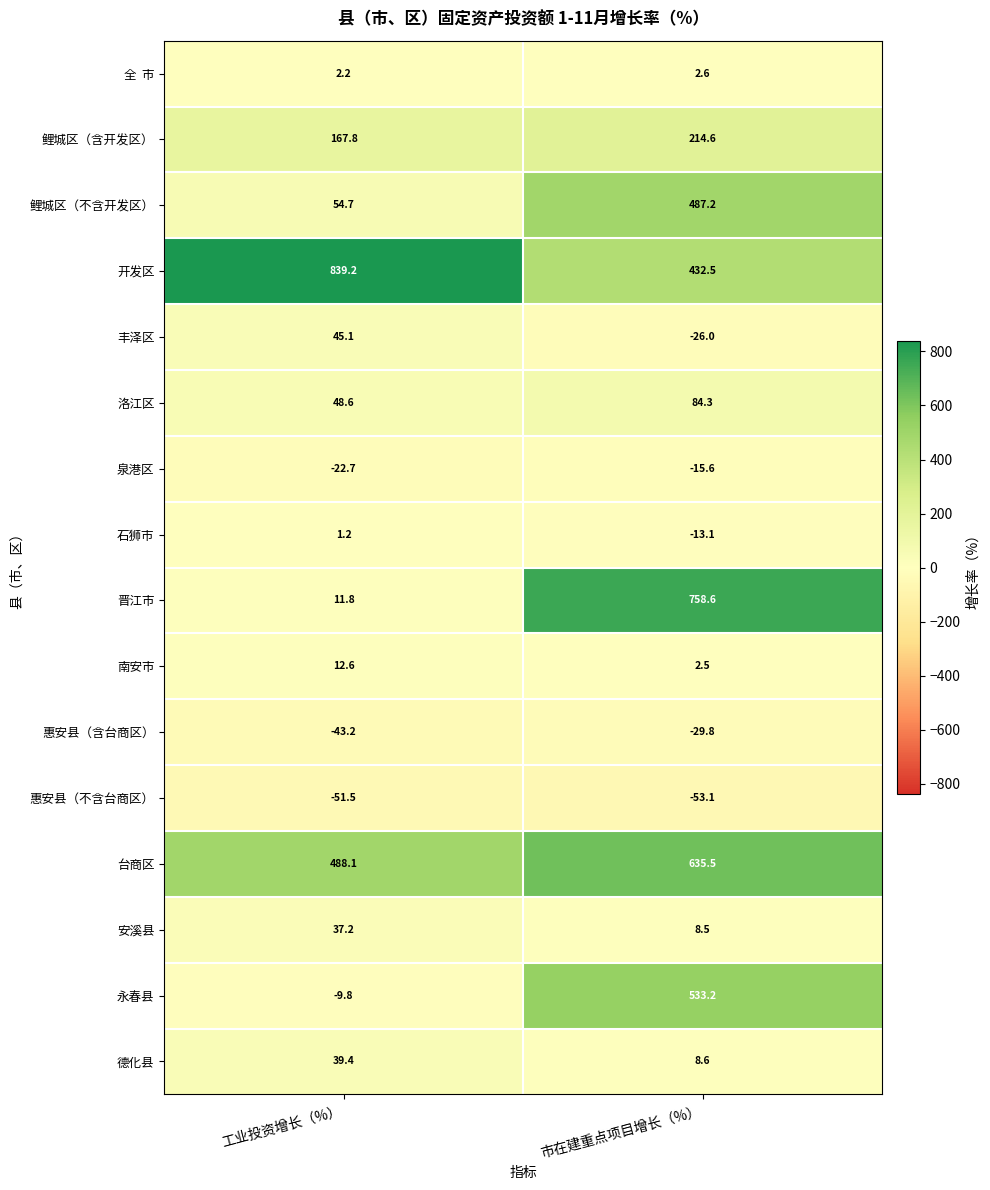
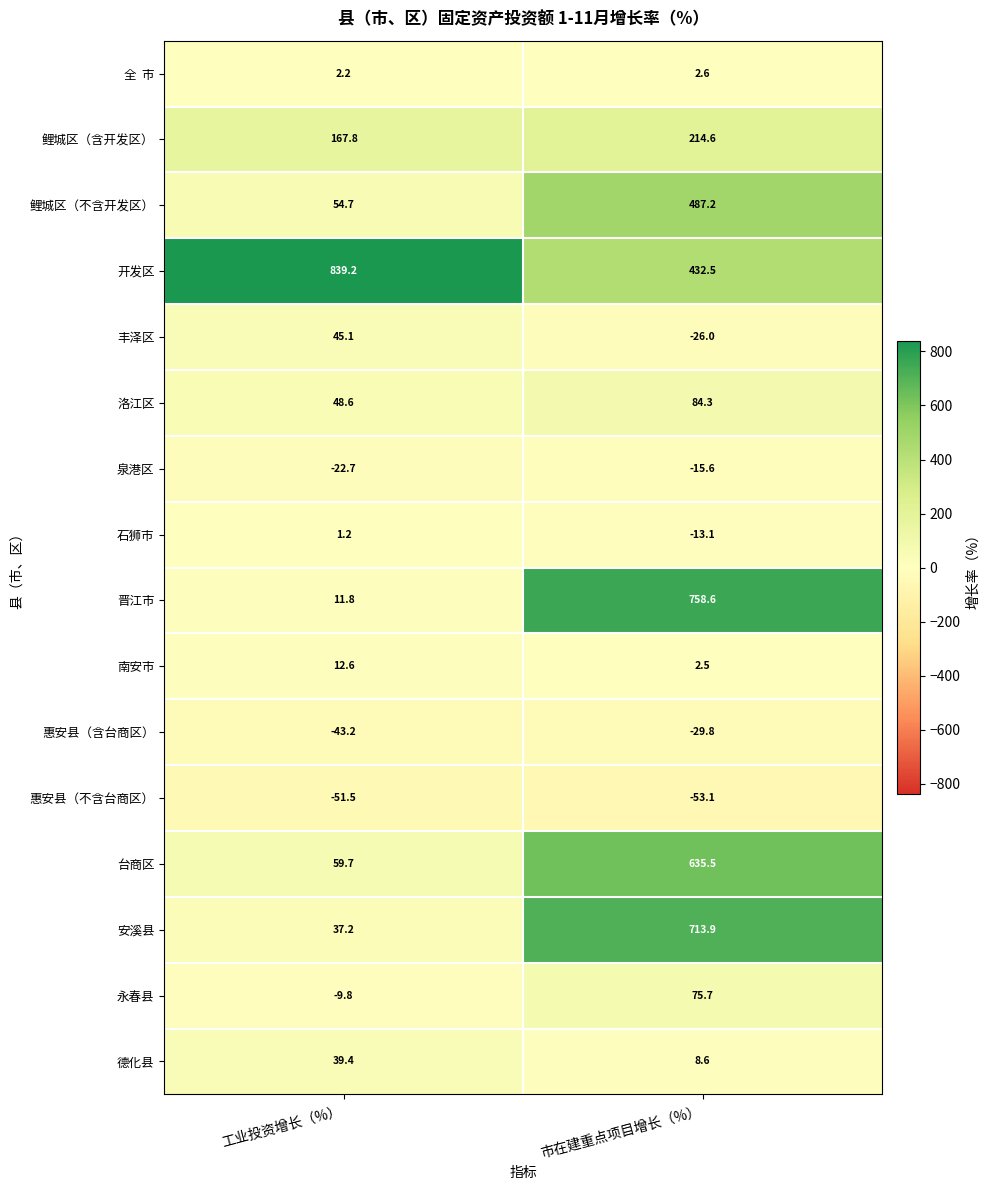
  {
    "全 市": {
      "工业投资增长（%）": 2.2,
      "市在建重点项目增长（%）": 2.6
    },
    "鲤城区（含开发区）": {
      "工业投资增长（%）": 167.8,
      "市在建重点项目增长（%）": 214.6
    },
    "鲤城区（不含开发区）": {
      "工业投资增长（%）": 54.7,
      "市在建重点项目增长（%）": 487.2
    },
    "开发区": {
      "工业投资增长（%）": 839.2,
      "市在建重点项目增长（%）": 432.5
    },
    "丰泽区": {
      "工业投资增长（%）": 45.1,
      "市在建重点项目增长（%）": -26.0
    },
    "洛江区": {
      "工业投资增长（%）": 48.6,
      "市在建重点项目增长（%）": 84.3
    },
    "泉港区": {
      "工业投资增长（%）": -22.7,
      "市在建重点项目增长（%）": -15.6
    },
    "石狮市": {
      "工业投资增长（%）": 1.2,
      "市在建重点项目增长（%）": -13.1
    },
    "晋江市": {
      "工业投资增长（%）": 11.8,
      "市在建重点项目增长（%）": 758.6
    },
    "南安市": {
      "工业投资增长（%）": 12.6,
      "市在建重点项目增长（%）": 2.5
    },
    "惠安县（含台商区）": {
      "工业投资增长（%）": -43.2,
      "市在建重点项目增长（%）": -29.8
    },
    "惠安县（不含台商区）": {
      "工业投资增长（%）": -51.5,
      "市在建重点项目增长（%）": -53.1
    },
    "台商区": {
-     "工业投资增长（%）": 488.1,
+     "工业投资增长（%）": 59.7,
      "市在建重点项目增长（%）": 635.5
    },
    "安溪县": {
      "工业投资增长（%）": 37.2,
-     "市在建重点项目增长（%）": 8.5
+     "市在建重点项目增长（%）": 713.9
    },
    "永春县": {
      "工业投资增长（%）": -9.8,
-     "市在建重点项目增长（%）": 533.2
+     "市在建重点项目增长（%）": 75.7
    },
    "德化县": {
      "工业投资增长（%）": 39.4,
      "市在建重点项目增长（%）": 8.6
    }
  }
